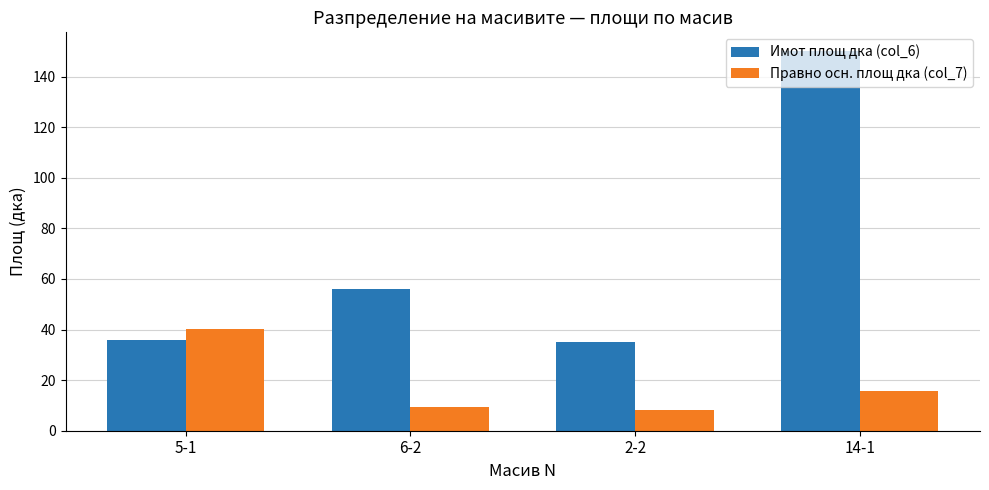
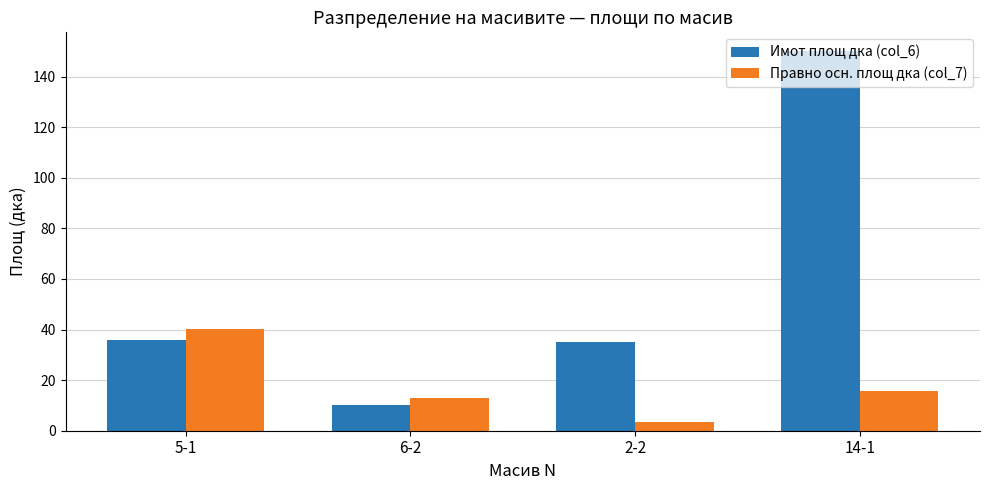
  {
    "Имот площ дка (col_6)": {
      "5-1": 36,
-     "6-2": 56,
+     "6-2": 10,
      "2-2": 35
    },
    "Правно осн. площ дка (col_7)": {
      "5-1": 40,
-     "6-2": 9,
-     "2-2": 8,
+     "6-2": 13,
+     "2-2": 4,
      "14-1": 16
    }
  }
